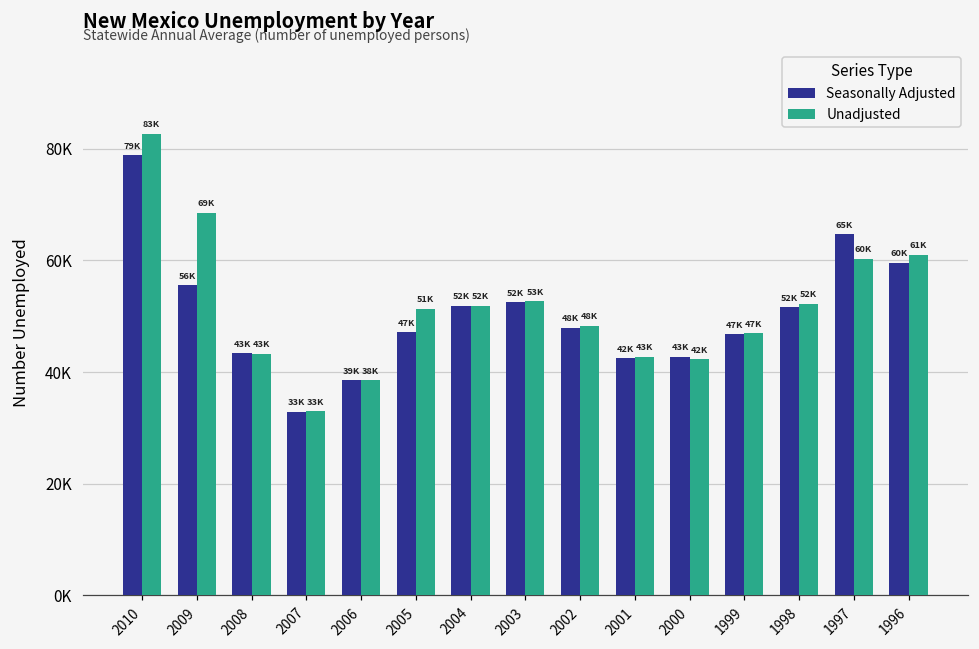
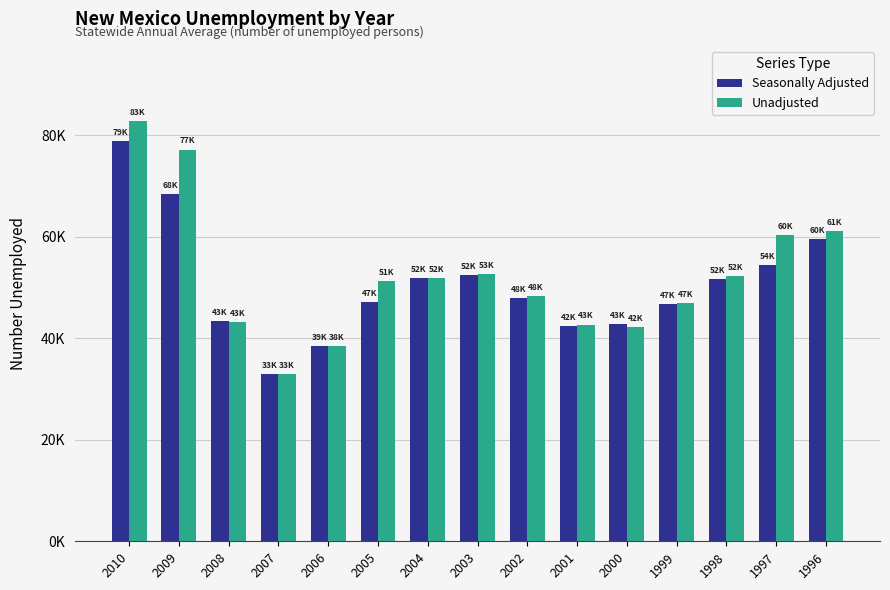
  {
    "Seasonally Adjusted": {
      "2010": "79K",
-     "2009": "56K",
+     "2009": "68K",
      "2008": "43K",
      "2007": "33K",
      "2006": "39K",
      "2005": "47K",
      "2004": "52K",
      "2003": "52K",
      "2002": "48K",
      "2001": "42K",
      "2000": "43K",
      "1999": "47K",
      "1998": "52K",
-     "1997": "65K",
+     "1997": "54K",
      "1996": "60K"
    },
    "Unadjusted": {
      "2010": "83K",
-     "2009": "69K",
+     "2009": "77K",
      "2008": "43K",
      "2007": "33K",
      "2006": "38K",
      "2005": "51K",
      "2004": "52K",
      "2003": "53K",
      "2002": "48K",
      "2001": "43K",
      "2000": "42K",
      "1999": "47K",
      "1998": "52K",
      "1997": "60K",
      "1996": "61K"
    }
  }
